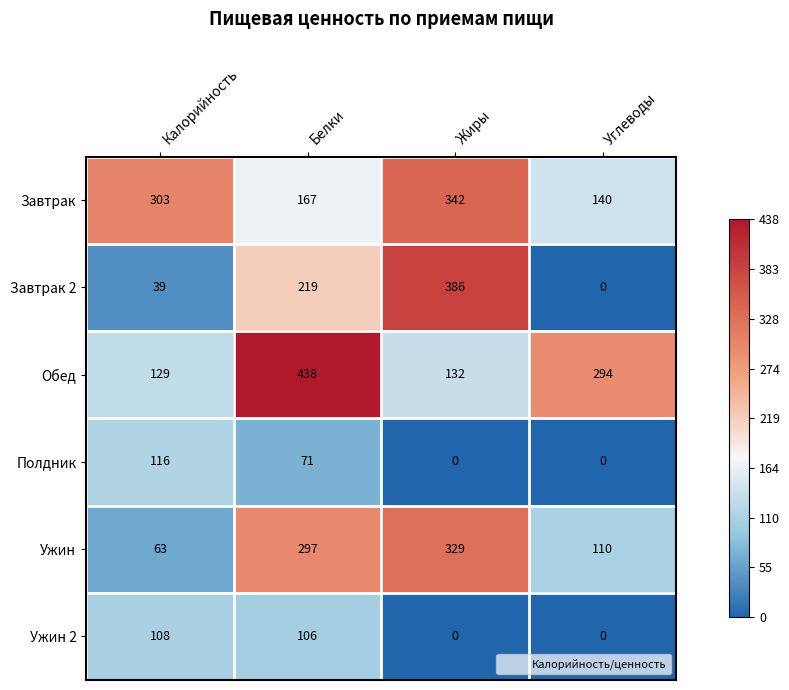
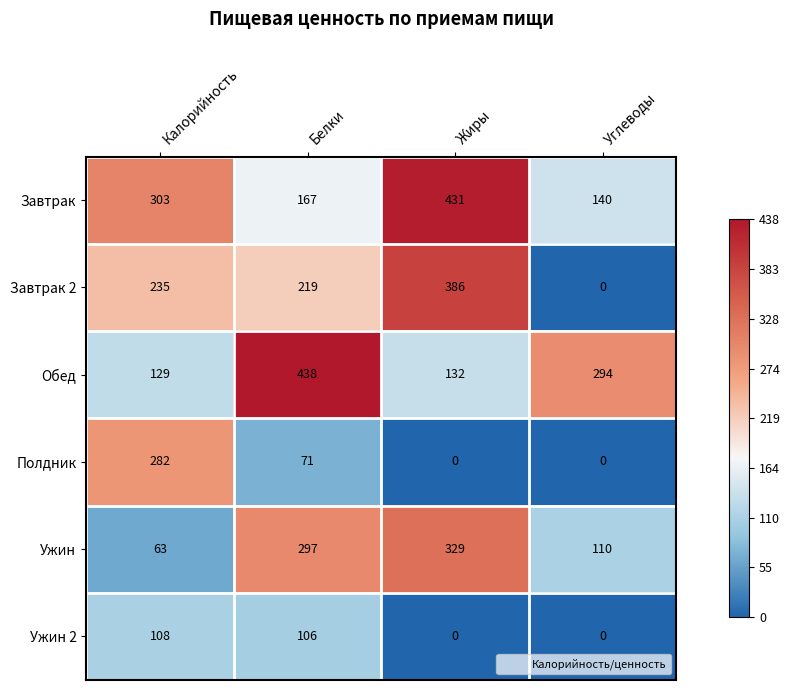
  {
    "Завтрак": {
      "Калорийность": 303,
      "Белки": 167,
-     "Жиры": 342,
+     "Жиры": 431,
      "Углеводы": 140
    },
    "Завтрак 2": {
-     "Калорийность": 39,
+     "Калорийность": 235,
      "Белки": 219,
      "Жиры": 386,
      "Углеводы": 0
    },
    "Обед": {
      "Калорийность": 129,
      "Белки": 438,
      "Жиры": 132,
      "Углеводы": 294
    },
    "Полдник": {
-     "Калорийность": 116,
+     "Калорийность": 282,
      "Белки": 71,
      "Жиры": 0,
      "Углеводы": 0
    },
    "Ужин": {
      "Калорийность": 63,
      "Белки": 297,
      "Жиры": 329,
      "Углеводы": 110
    },
    "Ужин 2": {
      "Калорийность": 108,
      "Белки": 106,
      "Жиры": 0,
      "Углеводы": 0
    }
  }
